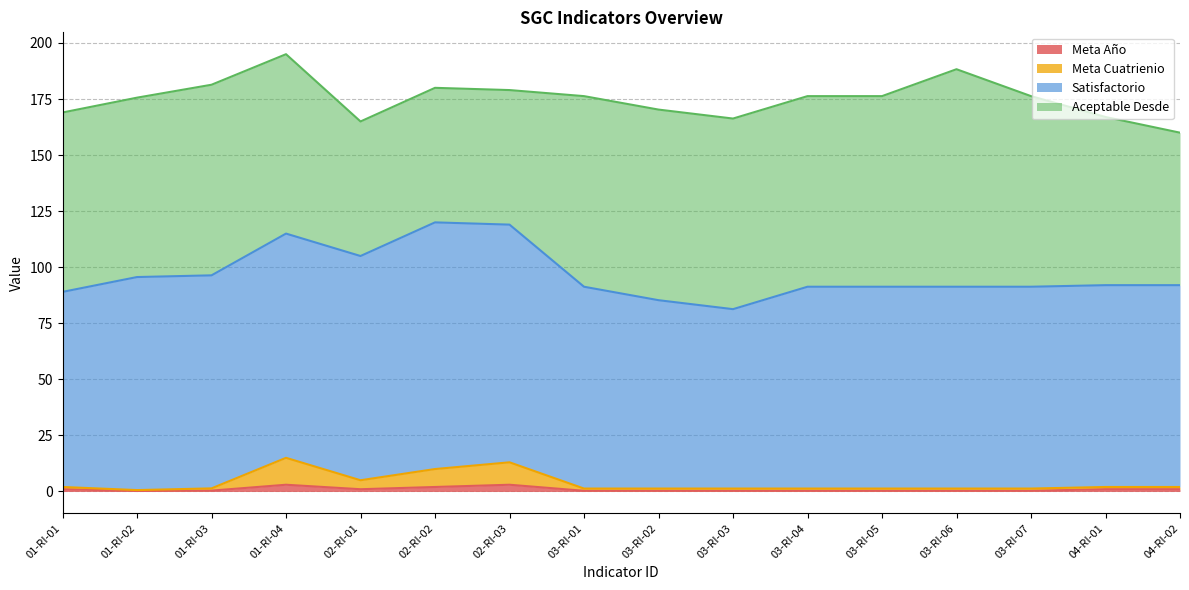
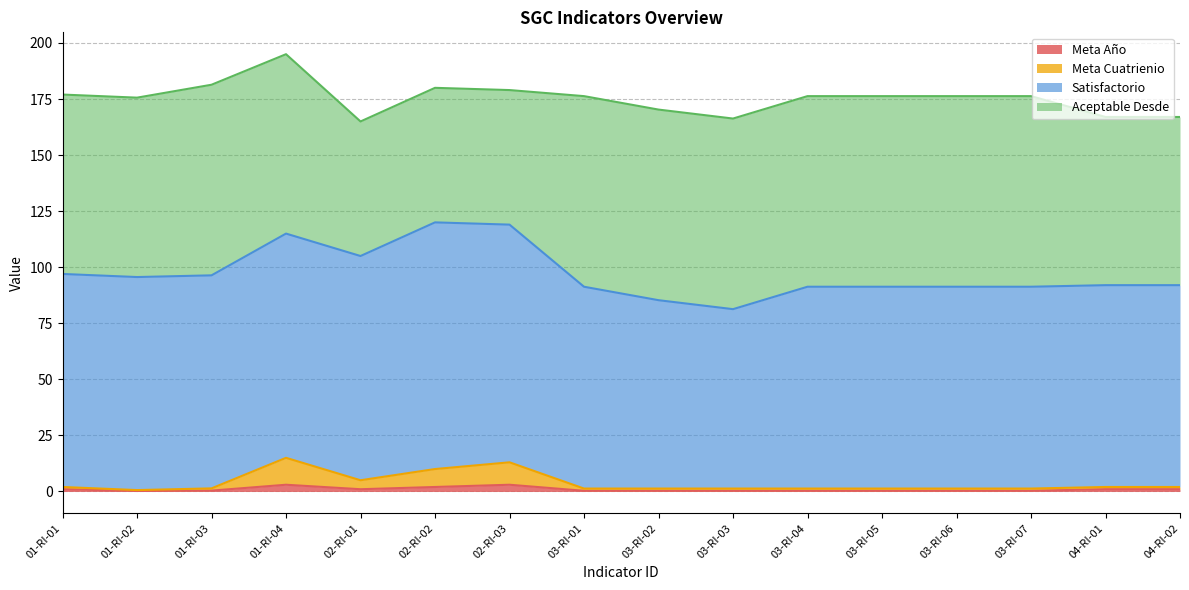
  {
    "Meta Año": {
      "01-RI-04": 3,
      "02-RI-01": 1,
      "02-RI-02": 2,
      "02-RI-03": 3
    },
    "Meta Cuatrienio": {
      "01-RI-04": 12,
      "02-RI-01": 4,
      "02-RI-02": 8,
      "02-RI-03": 10
    },
    "Satisfactorio": {
-     "01-RI-01": 87,
+     "01-RI-01": 95,
      "01-RI-02": 95,
      "01-RI-03": 95,
      "01-RI-04": 100,
      "02-RI-01": 100,
      "02-RI-02": 110,
      "02-RI-03": 106,
      "03-RI-01": 90,
      "03-RI-02": 84,
      "03-RI-03": 80,
      "03-RI-04": 90,
      "03-RI-05": 90,
      "03-RI-06": 90,
      "03-RI-07": 90,
      "04-RI-01": 90,
      "04-RI-02": 90
    },
    "Aceptable Desde": {
      "01-RI-01": 80,
      "01-RI-02": 80,
      "01-RI-03": 85,
      "01-RI-04": 80,
      "02-RI-01": 60,
      "02-RI-02": 60,
      "02-RI-03": 60,
      "03-RI-01": 85,
      "03-RI-02": 85,
      "03-RI-03": 85,
      "03-RI-04": 85,
      "03-RI-05": 85,
-     "03-RI-06": 97,
+     "03-RI-06": 85,
      "03-RI-07": 85,
-     "04-RI-02": 68
+     "04-RI-02": 75
    }
  }
